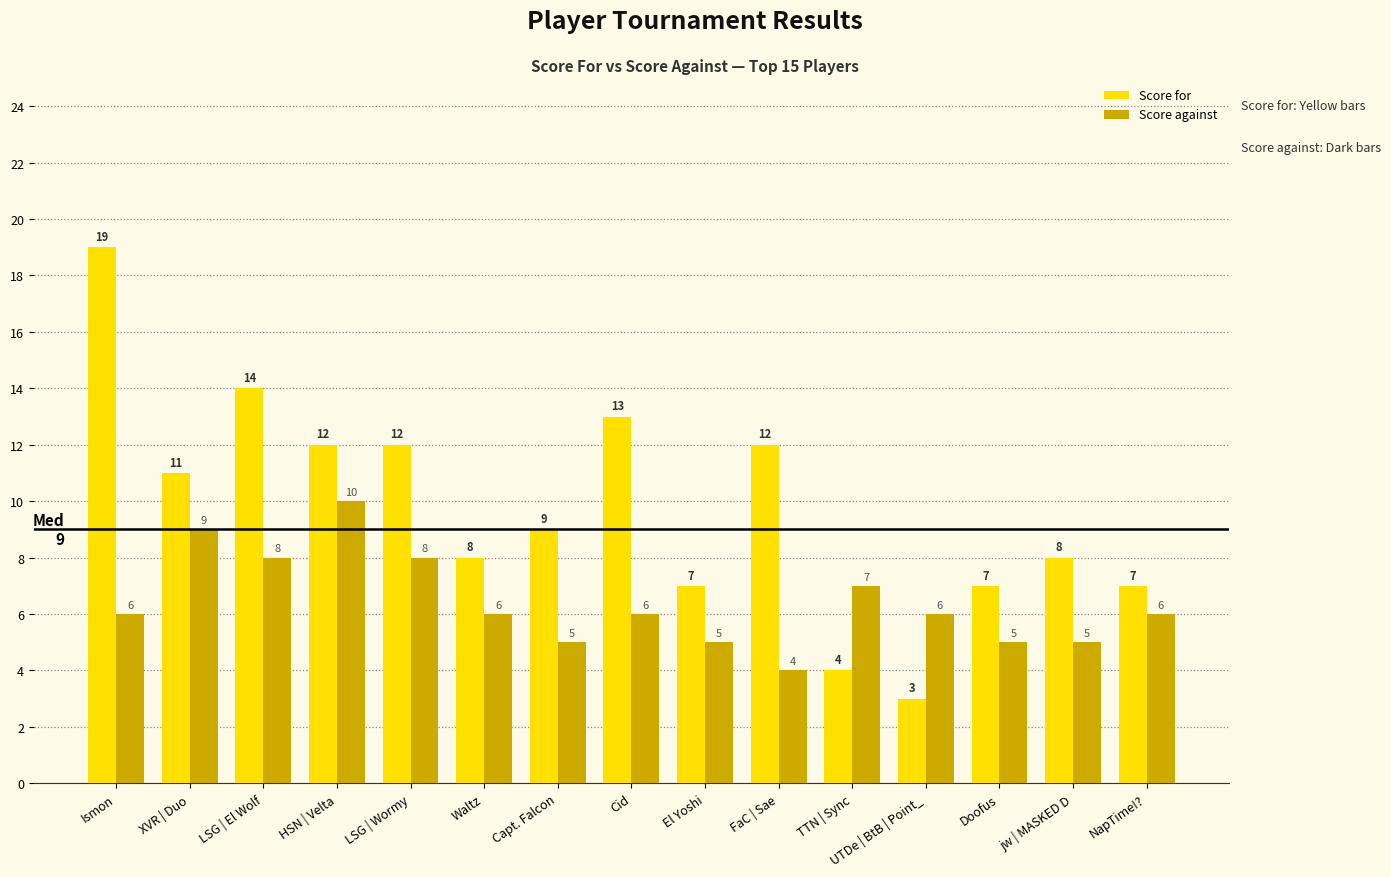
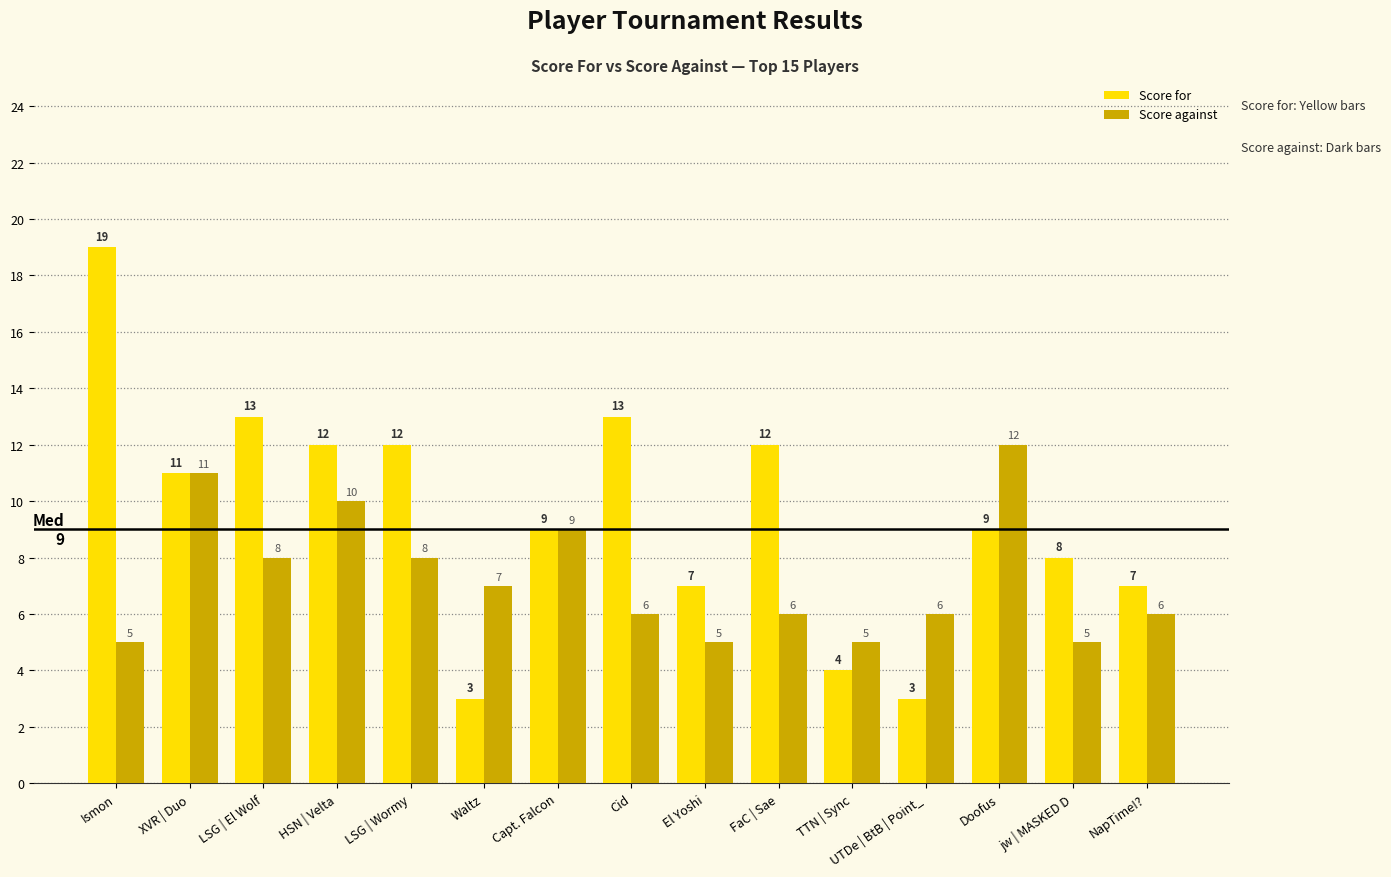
  {
    "Score for": {
      "Ismon": 19,
      "XVR | Duo": 11,
-     "LSG | El Wolf": 14,
+     "LSG | El Wolf": 13,
      "HSN | Velta": 12,
      "LSG | Wormy": 12,
-     "Waltz": 8,
+     "Waltz": 3,
      "Capt. Falcon": 9,
      "Cid": 13,
      "El Yoshi": 7,
      "FaC | Sae": 12,
      "TTN | Sync": 4,
      "UTDe | BtB | Point_": 3,
-     "Doofus": 7,
+     "Doofus": 9,
      "jw | MASKED D": 8,
      "NapTime!?": 7
    },
    "Score against": {
-     "Ismon": 6,
-     "XVR | Duo": 9,
+     "Ismon": 5,
+     "XVR | Duo": 11,
      "LSG | El Wolf": 8,
      "HSN | Velta": 10,
      "LSG | Wormy": 8,
-     "Waltz": 6,
-     "Capt. Falcon": 5,
+     "Waltz": 7,
+     "Capt. Falcon": 9,
      "Cid": 6,
      "El Yoshi": 5,
-     "FaC | Sae": 4,
-     "TTN | Sync": 7,
+     "FaC | Sae": 6,
+     "TTN | Sync": 5,
      "UTDe | BtB | Point_": 6,
-     "Doofus": 5,
+     "Doofus": 12,
      "jw | MASKED D": 5,
      "NapTime!?": 6
    }
  }
